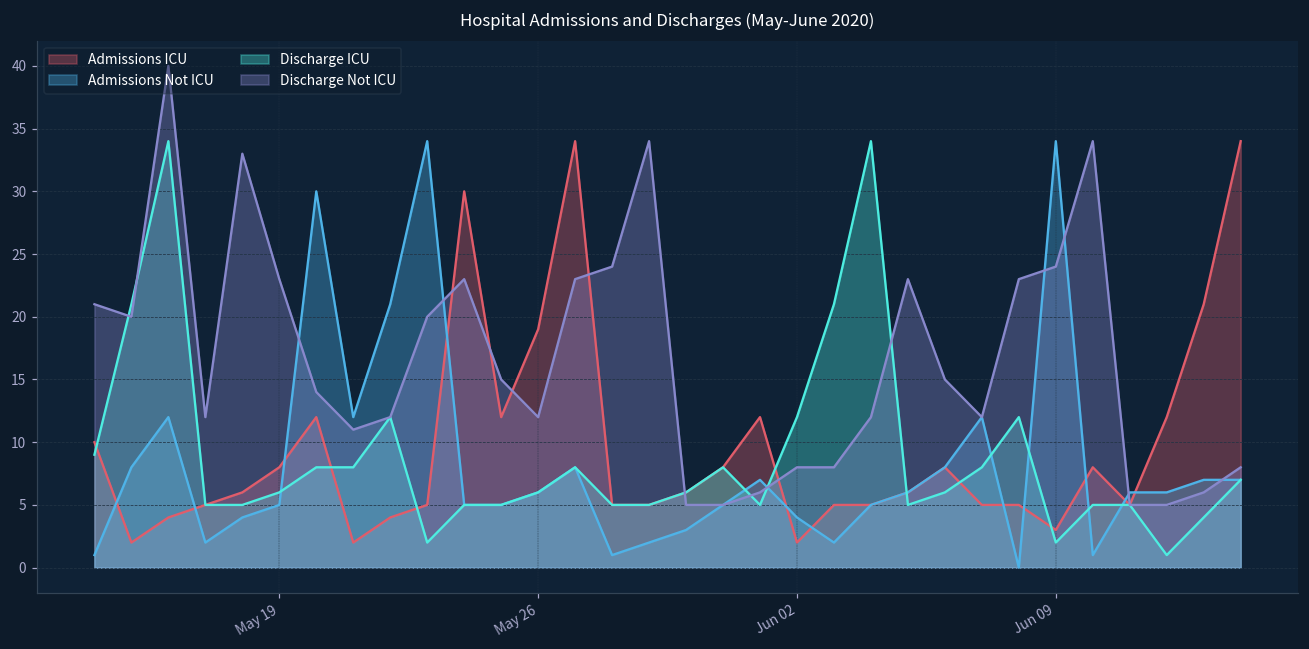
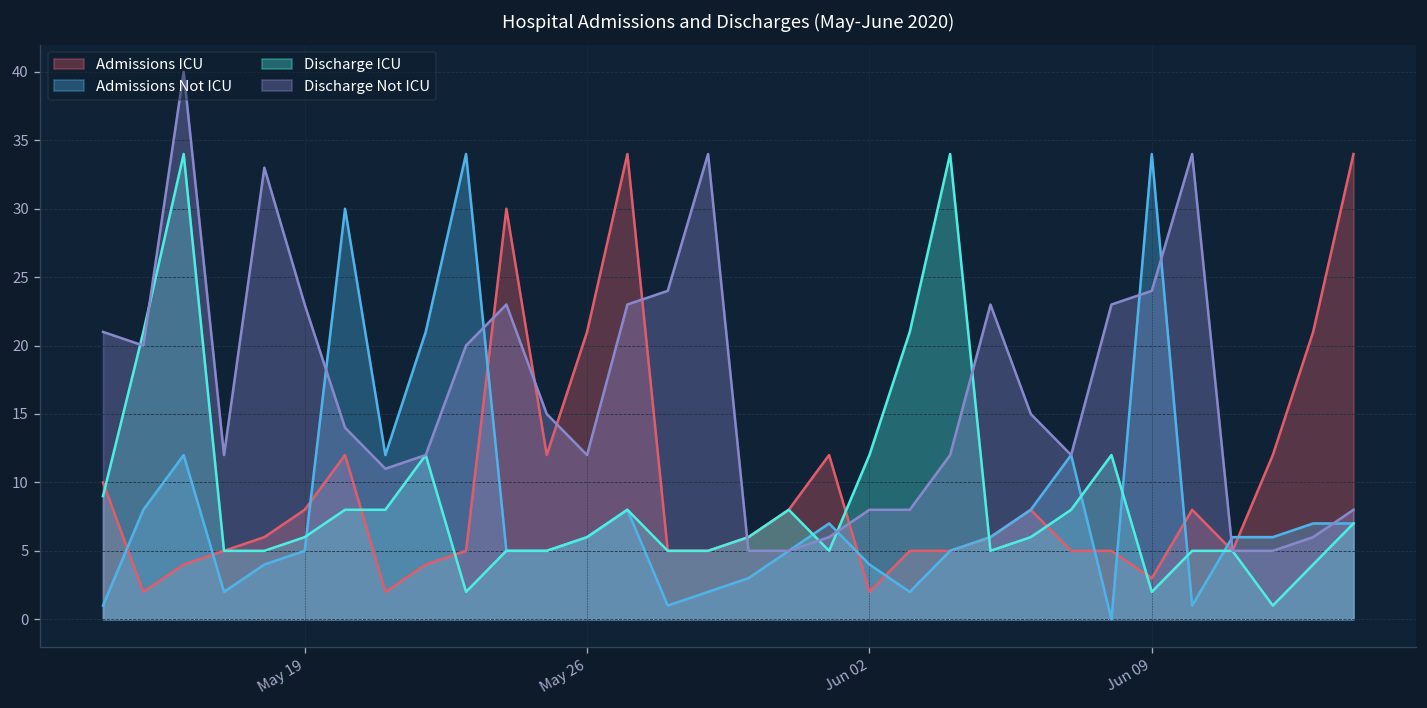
  {
    "Admissions ICU": {
      "May 19": 8,
-     "May 26": 19,
+     "May 26": 21,
      "Jun 02": 2,
      "Jun 09": 3
    }
  }
